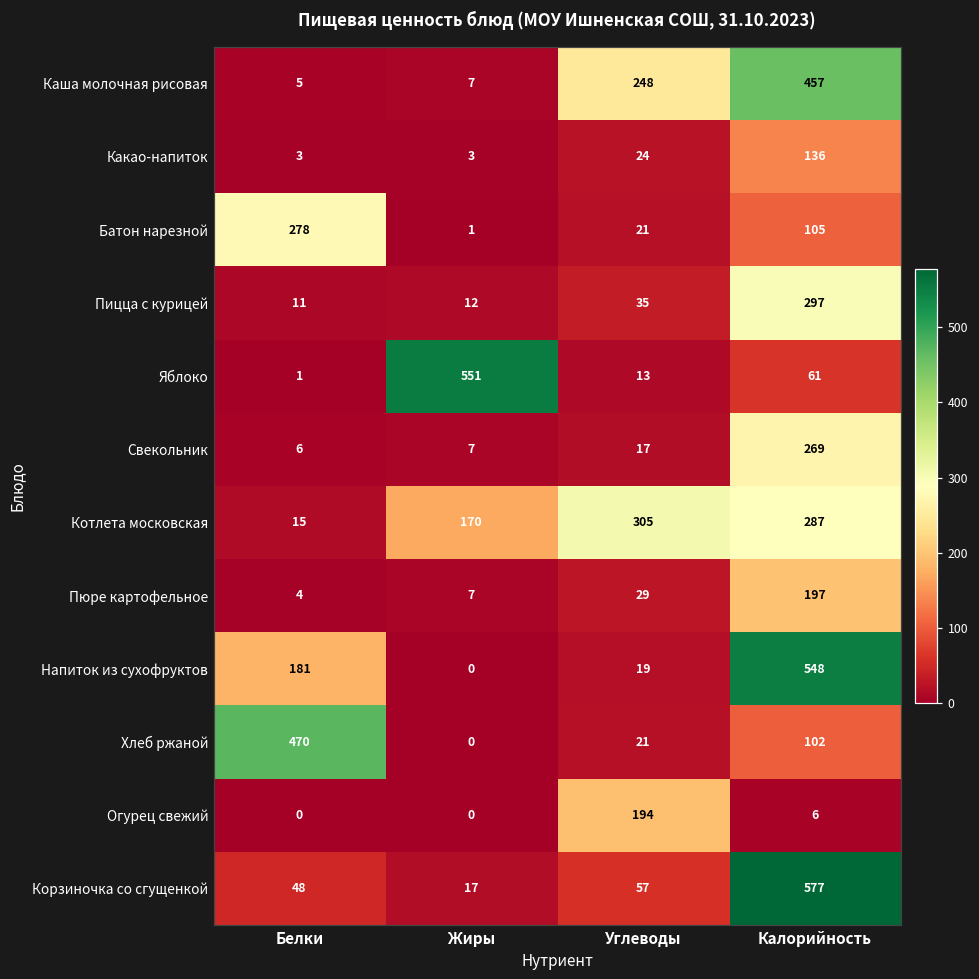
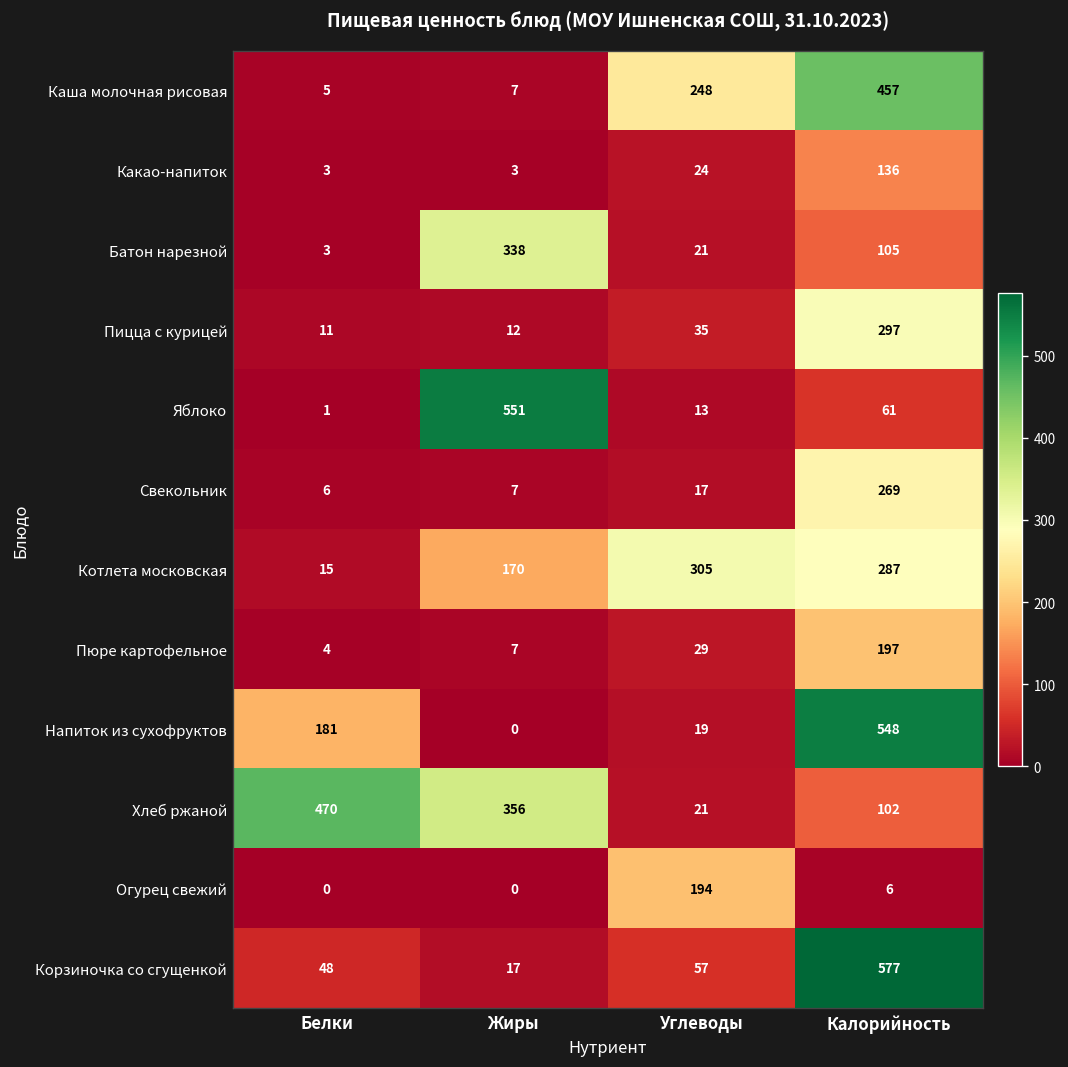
  {
    "Каша молочная рисовая": {
      "Белки": 5,
      "Жиры": 7,
      "Углеводы": 248,
      "Калорийность": 457
    },
    "Какао-напиток": {
      "Белки": 3,
      "Жиры": 3,
      "Углеводы": 24,
      "Калорийность": 136
    },
    "Батон нарезной": {
-     "Белки": 278,
-     "Жиры": 1,
+     "Белки": 3,
+     "Жиры": 338,
      "Углеводы": 21,
      "Калорийность": 105
    },
    "Пицца с курицей": {
      "Белки": 11,
      "Жиры": 12,
      "Углеводы": 35,
      "Калорийность": 297
    },
    "Яблоко": {
      "Белки": 1,
      "Жиры": 551,
      "Углеводы": 13,
      "Калорийность": 61
    },
    "Свекольник": {
      "Белки": 6,
      "Жиры": 7,
      "Углеводы": 17,
      "Калорийность": 269
    },
    "Котлета московская": {
      "Белки": 15,
      "Жиры": 170,
      "Углеводы": 305,
      "Калорийность": 287
    },
    "Пюре картофельное": {
      "Белки": 4,
      "Жиры": 7,
      "Углеводы": 29,
      "Калорийность": 197
    },
    "Напиток из сухофруктов": {
      "Белки": 181,
      "Жиры": 0,
      "Углеводы": 19,
      "Калорийность": 548
    },
    "Хлеб ржаной": {
      "Белки": 470,
-     "Жиры": 0,
+     "Жиры": 356,
      "Углеводы": 21,
      "Калорийность": 102
    },
    "Огурец свежий": {
      "Белки": 0,
      "Жиры": 0,
      "Углеводы": 194,
      "Калорийность": 6
    },
    "Корзиночка со сгущенкой": {
      "Белки": 48,
      "Жиры": 17,
      "Углеводы": 57,
      "Калорийность": 577
    }
  }
